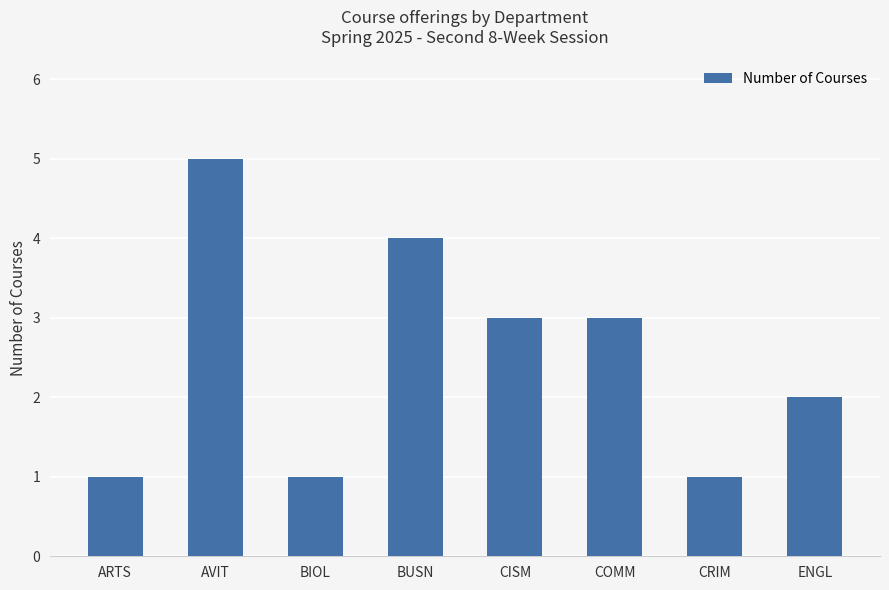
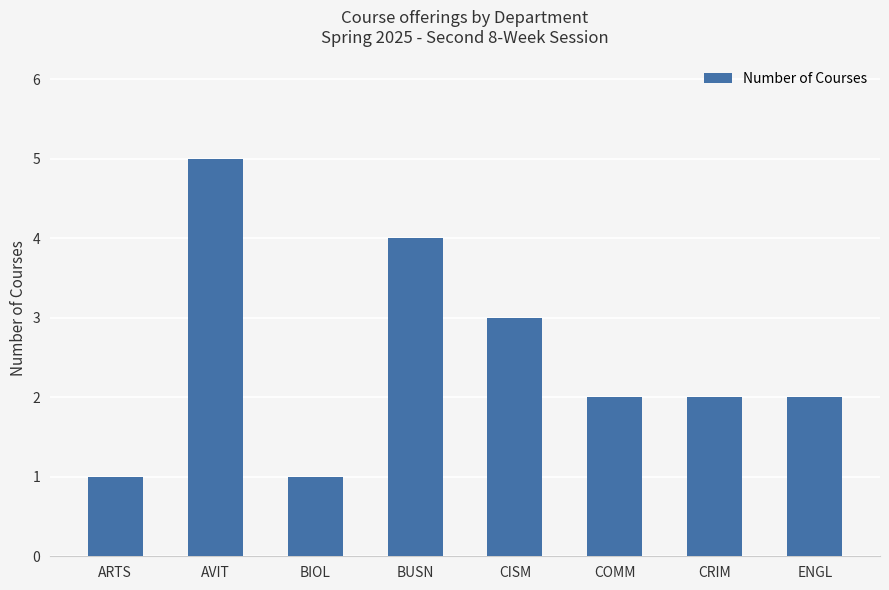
  {
    "ARTS": 1,
    "AVIT": 5,
    "BIOL": 1,
    "BUSN": 4,
    "CISM": 3,
-   "COMM": 3,
-   "CRIM": 1,
+   "COMM": 2,
+   "CRIM": 2,
    "ENGL": 2
  }
